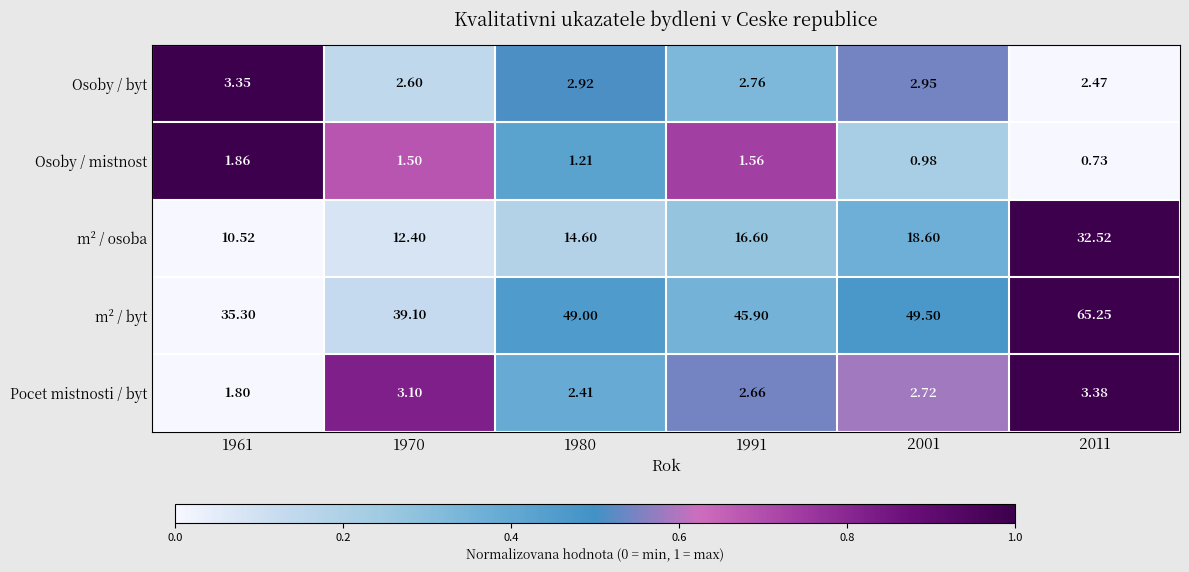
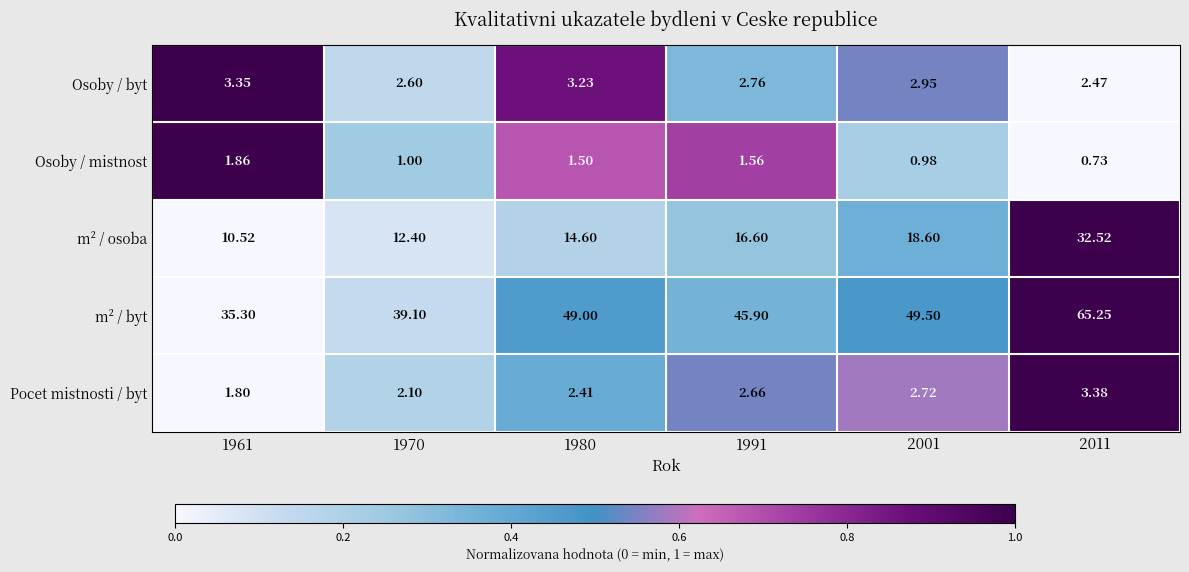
  {
    "Osoby / byt": {
      "1961": 3.35,
      "1970": 2.60,
-     "1980": 2.92,
+     "1980": 3.23,
      "1991": 2.76,
      "2001": 2.95,
      "2011": 2.47
    },
    "Osoby / mistnost": {
      "1961": 1.86,
-     "1970": 1.50,
-     "1980": 1.21,
+     "1970": 1.00,
+     "1980": 1.50,
      "1991": 1.56,
      "2001": 0.98,
      "2011": 0.73
    },
    "m² / osoba": {
      "1961": 10.52,
      "1970": 12.40,
      "1980": 14.60,
      "1991": 16.60,
      "2001": 18.60,
      "2011": 32.52
    },
    "m² / byt": {
      "1961": 35.30,
      "1970": 39.10,
      "1980": 49.00,
      "1991": 45.90,
      "2001": 49.50,
      "2011": 65.25
    },
    "Pocet mistnosti / byt": {
      "1961": 1.80,
-     "1970": 3.10,
+     "1970": 2.10,
      "1980": 2.41,
      "1991": 2.66,
      "2001": 2.72,
      "2011": 3.38
    }
  }
